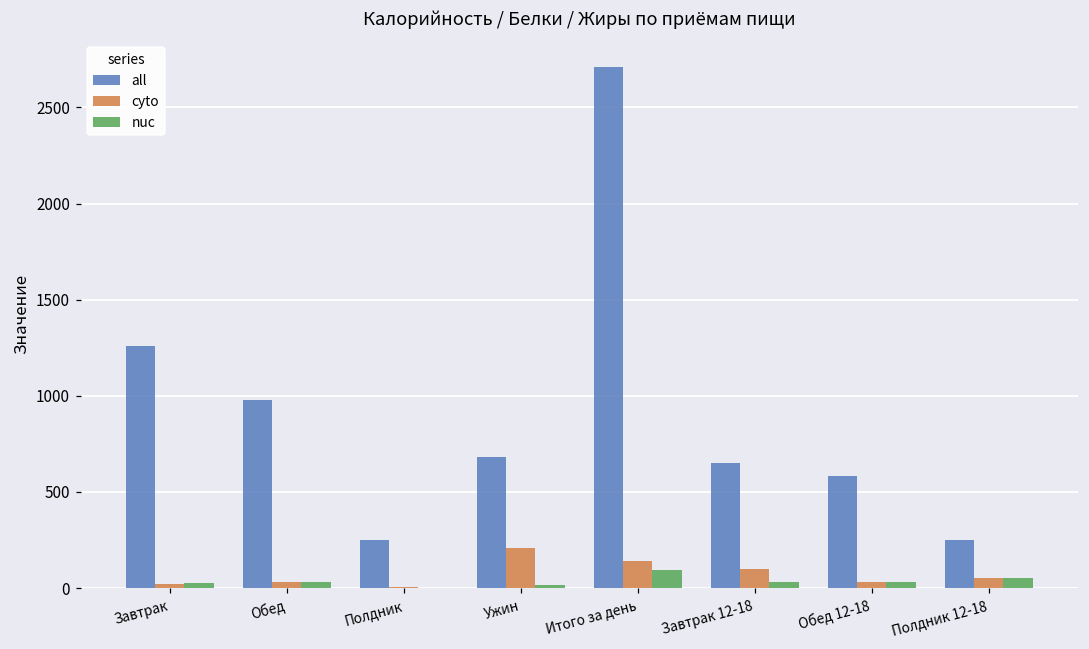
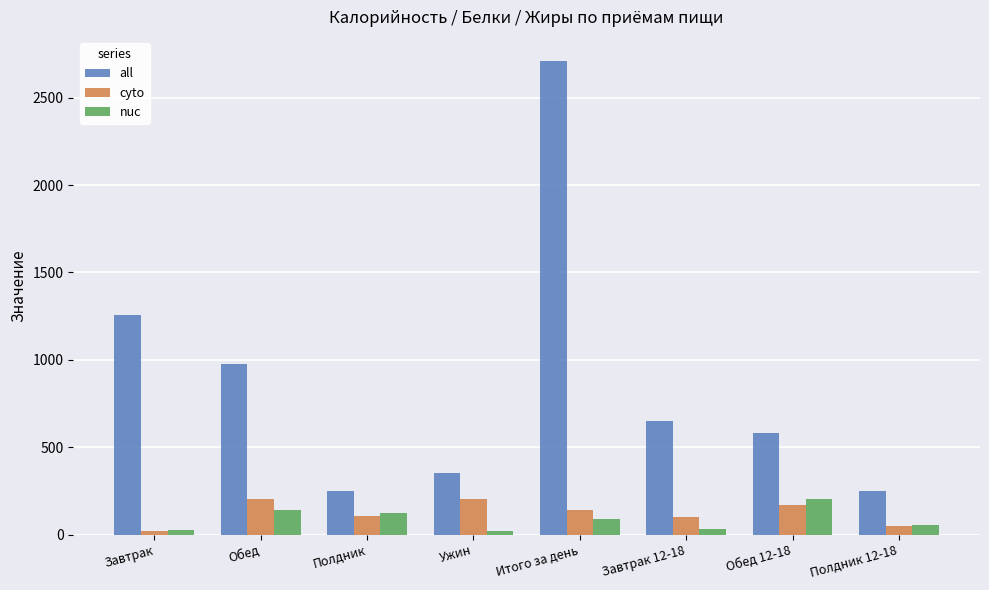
  {
    "all": {
      "Завтрак": 1260,
      "Обед": 980,
      "Полдник": 250,
-     "Ужин": 680,
+     "Ужин": 350,
      "Итого за день": 2710,
      "Завтрак 12-18": 650,
      "Обед 12-18": 580,
      "Полдник 12-18": 250
    },
    "cyto": {
      "Завтрак": 20,
-     "Обед": 30,
-     "Полдник": 0,
+     "Обед": 200,
+     "Полдник": 110,
      "Ужин": 210,
      "Итого за день": 140,
      "Завтрак 12-18": 100,
-     "Обед 12-18": 30,
+     "Обед 12-18": 170,
      "Полдник 12-18": 50
    },
    "nuc": {
      "Завтрак": 20,
-     "Обед": 30,
-     "Полдник": 0,
+     "Обед": 140,
+     "Полдник": 120,
      "Ужин": 20,
      "Итого за день": 90,
      "Завтрак 12-18": 30,
-     "Обед 12-18": 30,
+     "Обед 12-18": 210,
      "Полдник 12-18": 50
    }
  }
